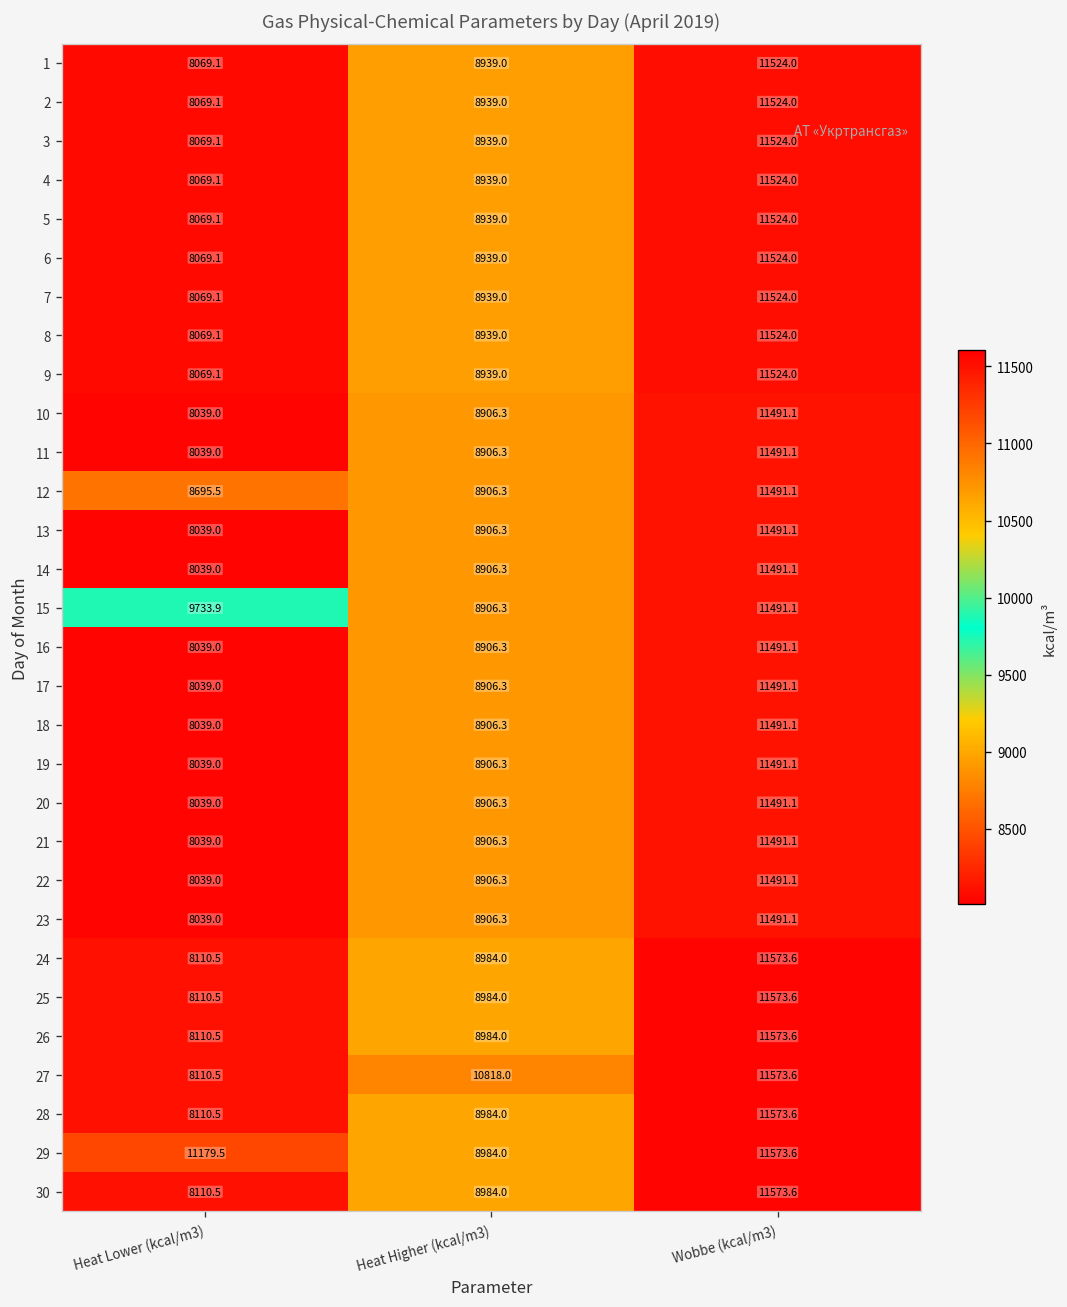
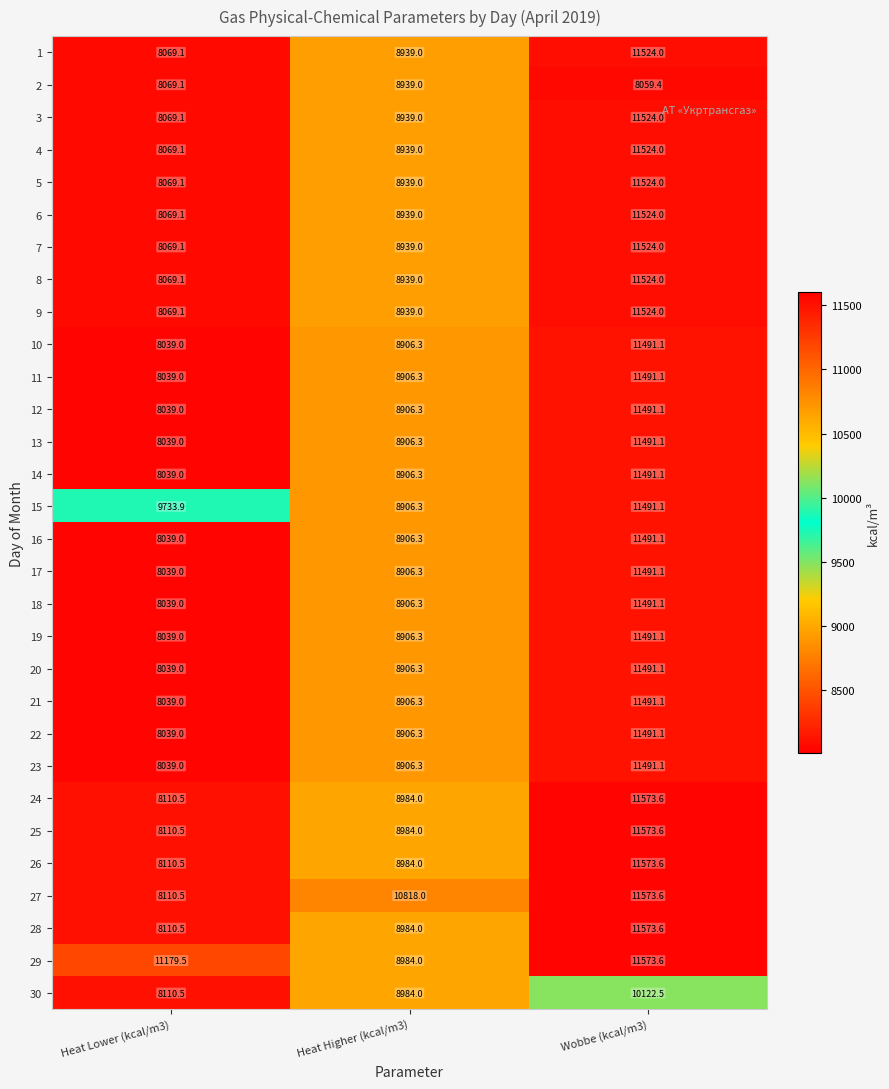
  {
    "2": {
-     "Wobbe (kcal/m3)": 11524.0
+     "Wobbe (kcal/m3)": 8059.4
    },
    "12": {
-     "Heat Lower (kcal/m3)": 8695.5
+     "Heat Lower (kcal/m3)": 8039.0
    },
    "30": {
-     "Wobbe (kcal/m3)": 11573.6
+     "Wobbe (kcal/m3)": 10122.5
    }
  }
